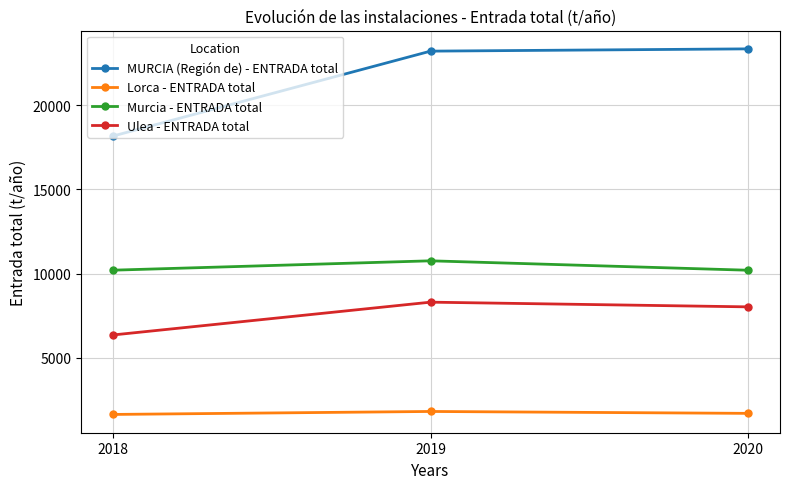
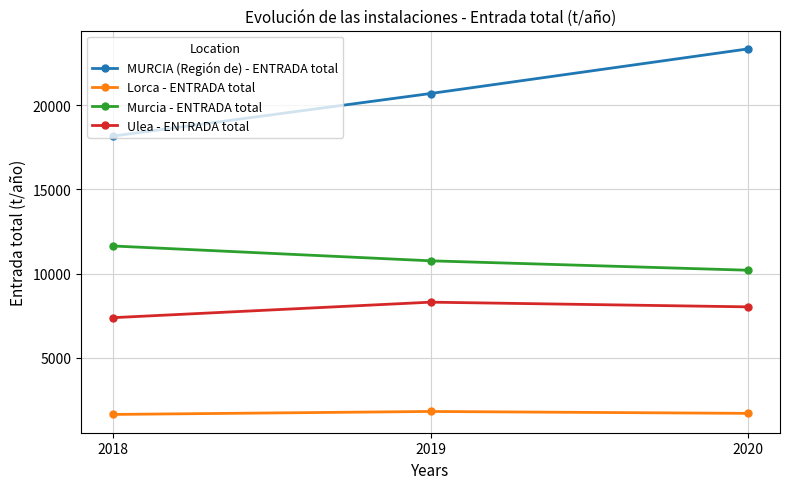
  {
    "MURCIA (Región de) - ENTRADA total": {
-     "2019": 23200,
+     "2019": 20700,
      "2020": 23400
    },
    "Lorca - ENTRADA total": {
      "2018": 1600,
      "2019": 1800,
      "2020": 1700
    },
    "Murcia - ENTRADA total": {
-     "2018": 10200,
+     "2018": 11600,
      "2019": 10800,
      "2020": 10200
    },
    "Ulea - ENTRADA total": {
-     "2018": 6300,
+     "2018": 7400,
      "2019": 8300,
      "2020": 8000
    }
  }
